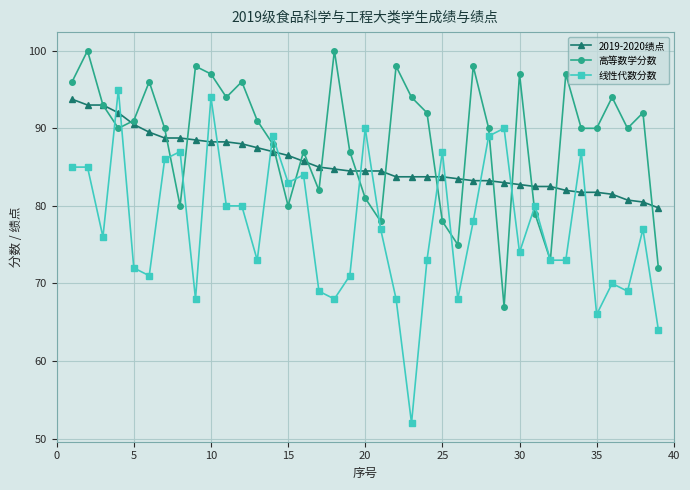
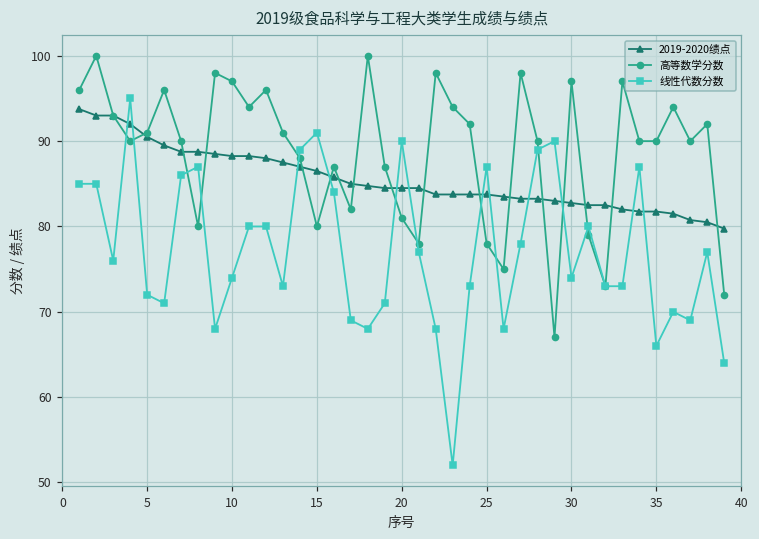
  {
    "线性代数分数": {
      "5": 72,
-     "10": 94,
-     "15": 83,
+     "10": 74,
+     "15": 91,
      "20": 90,
      "25": 87,
      "30": 74,
      "35": 66
    }
  }
